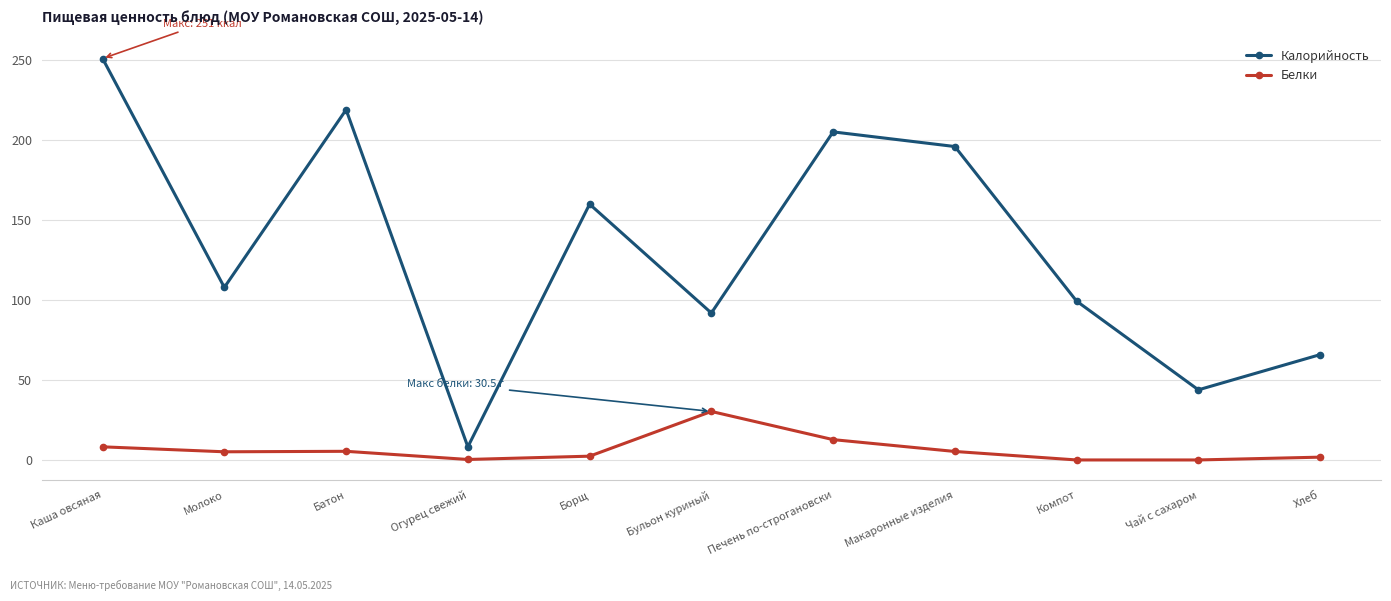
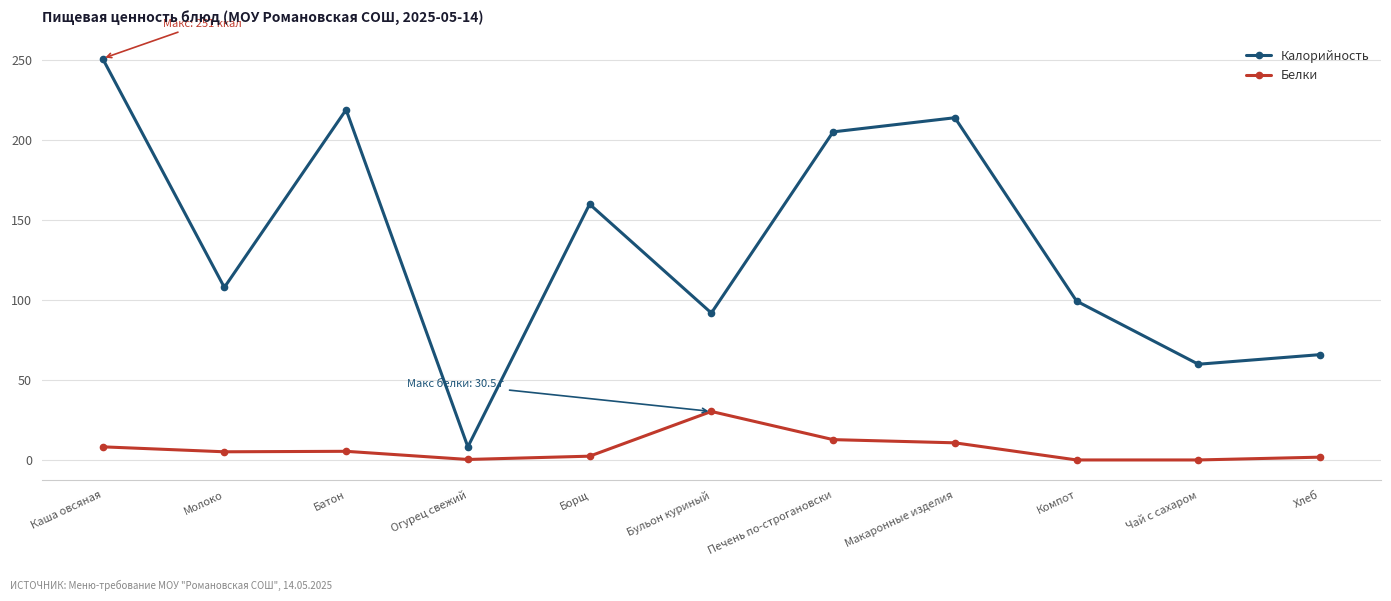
  {
    "Калорийность": {
      "Молоко": 108,
      "Батон": 219,
      "Огурец свежий": 8,
      "Борщ": 160,
      "Бульон куриный": 92,
      "Печень по-строгановски": 205,
-     "Макаронные изделия": 196,
+     "Макаронные изделия": 214,
      "Компот": 99,
-     "Чай с сахаром": 44,
+     "Чай с сахаром": 60,
      "Хлеб": 66
    },
    "Белки": {
      "Каша овсяная": 8,
      "Молоко": 5,
      "Батон": 6,
      "Огурец свежий": 1,
      "Борщ": 3,
      "Печень по-строгановски": 13,
-     "Макаронные изделия": 6,
+     "Макаронные изделия": 11,
      "Компот": 0,
      "Чай с сахаром": 0,
      "Хлеб": 2
    }
  }
